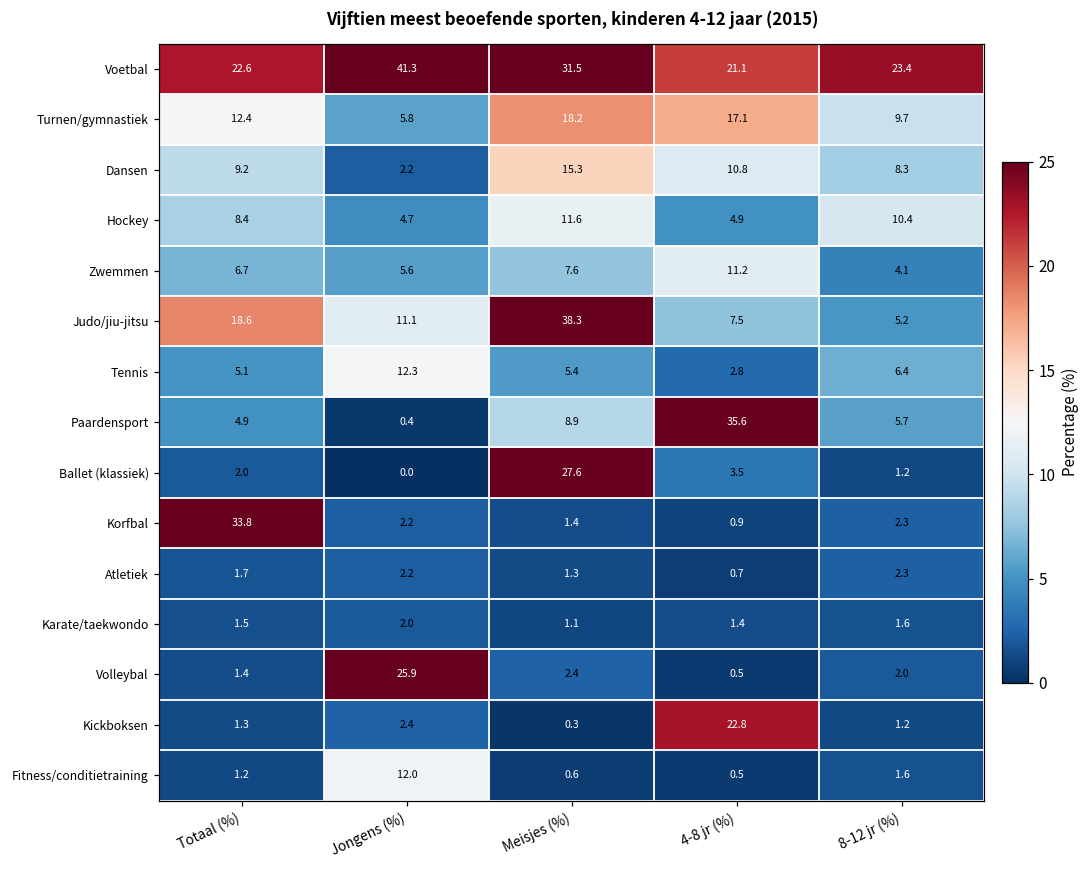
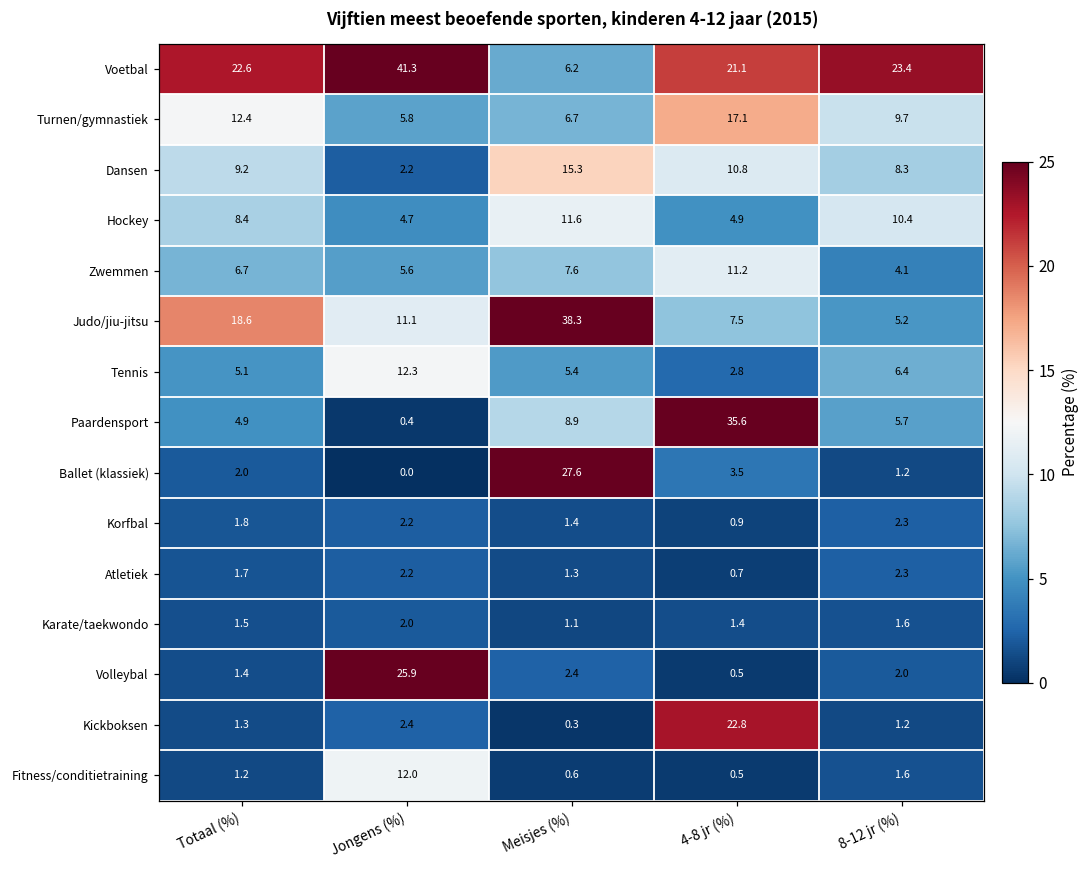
  {
    "Voetbal": {
      "Totaal (%)": 22.6,
      "Jongens (%)": 41.3,
-     "Meisjes (%)": 31.5,
+     "Meisjes (%)": 6.2,
      "4-8 jr (%)": 21.1,
      "8-12 jr (%)": 23.4
    },
    "Turnen/gymnastiek": {
      "Totaal (%)": 12.4,
      "Jongens (%)": 5.8,
-     "Meisjes (%)": 18.2,
+     "Meisjes (%)": 6.7,
      "4-8 jr (%)": 17.1,
      "8-12 jr (%)": 9.7
    },
    "Dansen": {
      "Totaal (%)": 9.2,
      "Jongens (%)": 2.2,
      "Meisjes (%)": 15.3,
      "4-8 jr (%)": 10.8,
      "8-12 jr (%)": 8.3
    },
    "Hockey": {
      "Totaal (%)": 8.4,
      "Jongens (%)": 4.7,
      "Meisjes (%)": 11.6,
      "4-8 jr (%)": 4.9,
      "8-12 jr (%)": 10.4
    },
    "Zwemmen": {
      "Totaal (%)": 6.7,
      "Jongens (%)": 5.6,
      "Meisjes (%)": 7.6,
      "4-8 jr (%)": 11.2,
      "8-12 jr (%)": 4.1
    },
    "Judo/jiu-jitsu": {
      "Totaal (%)": 18.6,
      "Jongens (%)": 11.1,
      "Meisjes (%)": 38.3,
      "4-8 jr (%)": 7.5,
      "8-12 jr (%)": 5.2
    },
    "Tennis": {
      "Totaal (%)": 5.1,
      "Jongens (%)": 12.3,
      "Meisjes (%)": 5.4,
      "4-8 jr (%)": 2.8,
      "8-12 jr (%)": 6.4
    },
    "Paardensport": {
      "Totaal (%)": 4.9,
      "Jongens (%)": 0.4,
      "Meisjes (%)": 8.9,
      "4-8 jr (%)": 35.6,
      "8-12 jr (%)": 5.7
    },
    "Ballet (klassiek)": {
      "Totaal (%)": 2.0,
      "Jongens (%)": 0.0,
      "Meisjes (%)": 27.6,
      "4-8 jr (%)": 3.5,
      "8-12 jr (%)": 1.2
    },
    "Korfbal": {
-     "Totaal (%)": 33.8,
+     "Totaal (%)": 1.8,
      "Jongens (%)": 2.2,
      "Meisjes (%)": 1.4,
      "4-8 jr (%)": 0.9,
      "8-12 jr (%)": 2.3
    },
    "Atletiek": {
      "Totaal (%)": 1.7,
      "Jongens (%)": 2.2,
      "Meisjes (%)": 1.3,
      "4-8 jr (%)": 0.7,
      "8-12 jr (%)": 2.3
    },
    "Karate/taekwondo": {
      "Totaal (%)": 1.5,
      "Jongens (%)": 2.0,
      "Meisjes (%)": 1.1,
      "4-8 jr (%)": 1.4,
      "8-12 jr (%)": 1.6
    },
    "Volleybal": {
      "Totaal (%)": 1.4,
      "Jongens (%)": 25.9,
      "Meisjes (%)": 2.4,
      "4-8 jr (%)": 0.5,
      "8-12 jr (%)": 2.0
    },
    "Kickboksen": {
      "Totaal (%)": 1.3,
      "Jongens (%)": 2.4,
      "Meisjes (%)": 0.3,
      "4-8 jr (%)": 22.8,
      "8-12 jr (%)": 1.2
    },
    "Fitness/conditietraining": {
      "Totaal (%)": 1.2,
      "Jongens (%)": 12.0,
      "Meisjes (%)": 0.6,
      "4-8 jr (%)": 0.5,
      "8-12 jr (%)": 1.6
    }
  }
